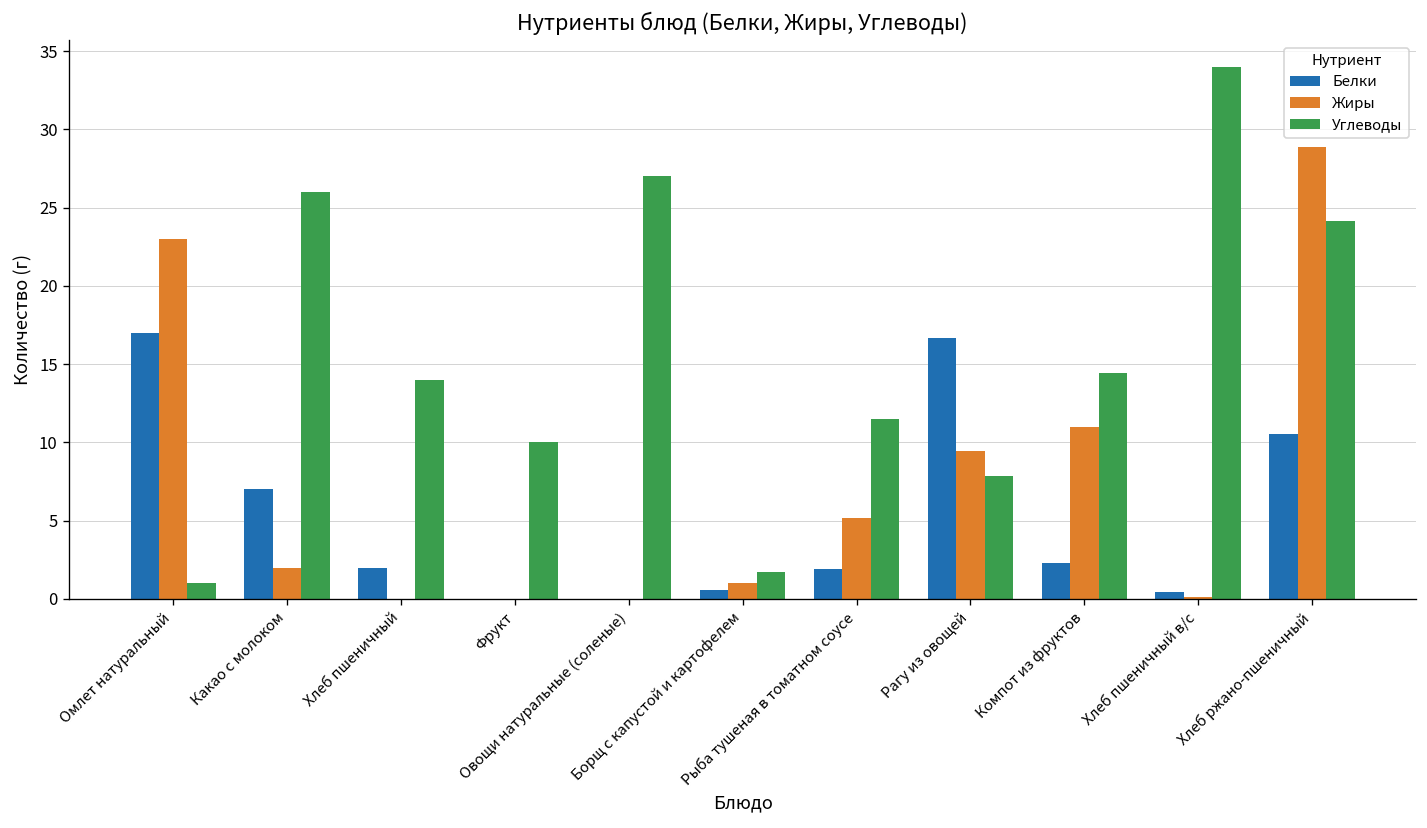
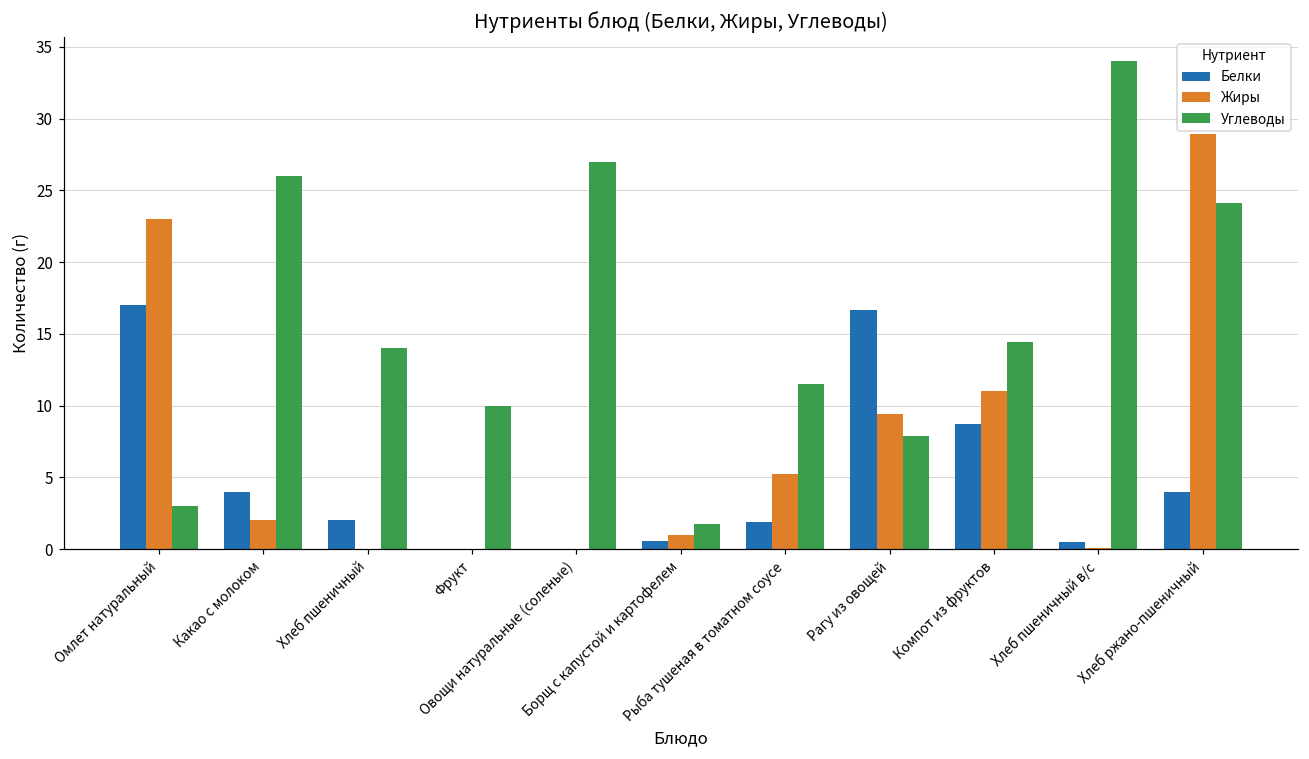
  {
    "Белки": {
      "Омлет натуральный": 17.0,
-     "Какао с молоком": 7,
+     "Какао с молоком": 4,
      "Хлеб пшеничный": 2.0,
      "Фрукт": 0.0,
      "Овощи натуральные (соленые)": 0.0,
      "Борщ с капустой и картофелем": 0.5,
      "Рыба тушеная в томатном соусе": 1.9,
      "Рагу из овощей": 16.7,
-     "Компот из фруктов": 2.3,
+     "Компот из фруктов": 8.7,
      "Хлеб пшеничный в/с": 0.5,
-     "Хлеб ржано-пшеничный": 10.5
+     "Хлеб ржано-пшеничный": 4.0
    },
    "Жиры": {
      "Омлет натуральный": 23.0,
      "Какао с молоком": 2.0,
      "Хлеб пшеничный": 0.0,
      "Фрукт": 0.0,
      "Овощи натуральные (соленые)": 0.0,
      "Борщ с капустой и картофелем": 1.0,
      "Рыба тушеная в томатном соусе": 5.2,
      "Рагу из овощей": 9.4,
      "Компот из фруктов": 11.0,
      "Хлеб ржано-пшеничный": 28.9
    },
    "Углеводы": {
-     "Омлет натуральный": 1,
+     "Омлет натуральный": 3,
      "Какао с молоком": 26,
      "Хлеб пшеничный": 14,
      "Фрукт": 10,
      "Овощи натуральные (соленые)": 27,
      "Борщ с капустой и картофелем": 1.7,
      "Рыба тушеная в томатном соусе": 11.5,
      "Рагу из овощей": 8,
      "Компот из фруктов": 14.5,
      "Хлеб пшеничный в/с": 34,
      "Хлеб ржано-пшеничный": 24
    }
  }
